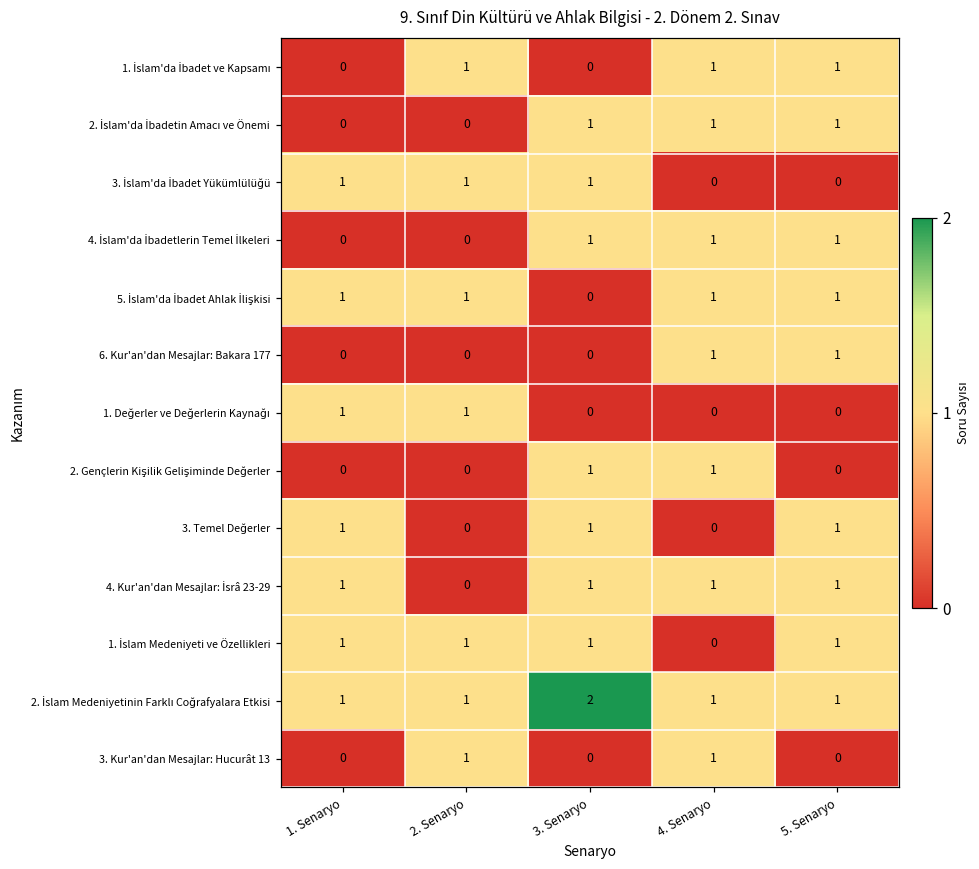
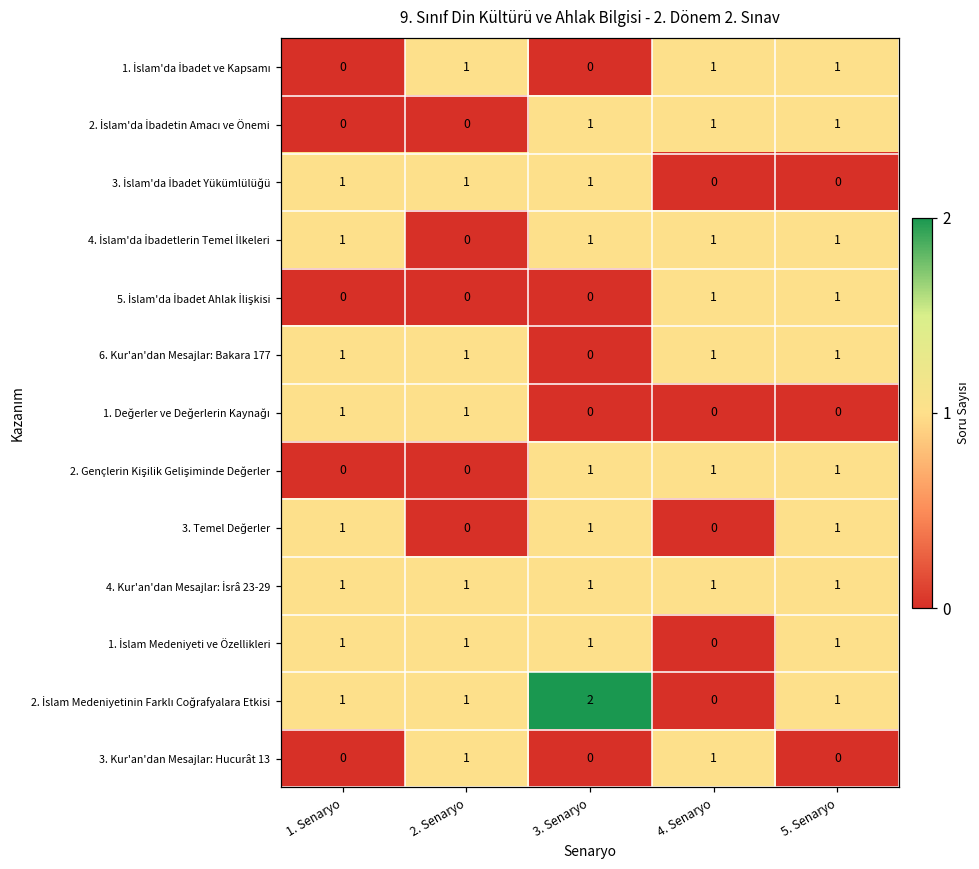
  {
    "1. İslam'da İbadet ve Kapsamı": {
      "1. Senaryo": 0,
      "2. Senaryo": 1,
      "3. Senaryo": 0,
      "4. Senaryo": 1,
      "5. Senaryo": 1
    },
    "2. İslam'da İbadetin Amacı ve Önemi": {
      "1. Senaryo": 0,
      "2. Senaryo": 0,
      "3. Senaryo": 1,
      "4. Senaryo": 1,
      "5. Senaryo": 1
    },
    "3. İslam'da İbadet Yükümlülüğü": {
      "1. Senaryo": 1,
      "2. Senaryo": 1,
      "3. Senaryo": 1,
      "4. Senaryo": 0,
      "5. Senaryo": 0
    },
    "4. İslam'da İbadetlerin Temel İlkeleri": {
-     "1. Senaryo": 0,
+     "1. Senaryo": 1,
      "2. Senaryo": 0,
      "3. Senaryo": 1,
      "4. Senaryo": 1,
      "5. Senaryo": 1
    },
    "5. İslam'da İbadet Ahlak İlişkisi": {
-     "1. Senaryo": 1,
-     "2. Senaryo": 1,
+     "1. Senaryo": 0,
+     "2. Senaryo": 0,
      "3. Senaryo": 0,
      "4. Senaryo": 1,
      "5. Senaryo": 1
    },
    "6. Kur'an'dan Mesajlar: Bakara 177": {
-     "1. Senaryo": 0,
-     "2. Senaryo": 0,
+     "1. Senaryo": 1,
+     "2. Senaryo": 1,
      "3. Senaryo": 0,
      "4. Senaryo": 1,
      "5. Senaryo": 1
    },
    "1. Değerler ve Değerlerin Kaynağı": {
      "1. Senaryo": 1,
      "2. Senaryo": 1,
      "3. Senaryo": 0,
      "4. Senaryo": 0,
      "5. Senaryo": 0
    },
    "2. Gençlerin Kişilik Gelişiminde Değerler": {
      "1. Senaryo": 0,
      "2. Senaryo": 0,
      "3. Senaryo": 1,
      "4. Senaryo": 1,
-     "5. Senaryo": 0
+     "5. Senaryo": 1
    },
    "3. Temel Değerler": {
      "1. Senaryo": 1,
      "2. Senaryo": 0,
      "3. Senaryo": 1,
      "4. Senaryo": 0,
      "5. Senaryo": 1
    },
    "4. Kur'an'dan Mesajlar: İsrâ 23-29": {
      "1. Senaryo": 1,
-     "2. Senaryo": 0,
+     "2. Senaryo": 1,
      "3. Senaryo": 1,
      "4. Senaryo": 1,
      "5. Senaryo": 1
    },
    "1. İslam Medeniyeti ve Özellikleri": {
      "1. Senaryo": 1,
      "2. Senaryo": 1,
      "3. Senaryo": 1,
      "4. Senaryo": 0,
      "5. Senaryo": 1
    },
    "2. İslam Medeniyetinin Farklı Coğrafyalara Etkisi": {
      "1. Senaryo": 1,
      "2. Senaryo": 1,
      "3. Senaryo": 2,
-     "4. Senaryo": 1,
+     "4. Senaryo": 0,
      "5. Senaryo": 1
    },
    "3. Kur'an'dan Mesajlar: Hucurât 13": {
      "1. Senaryo": 0,
      "2. Senaryo": 1,
      "3. Senaryo": 0,
      "4. Senaryo": 1,
      "5. Senaryo": 0
    }
  }
